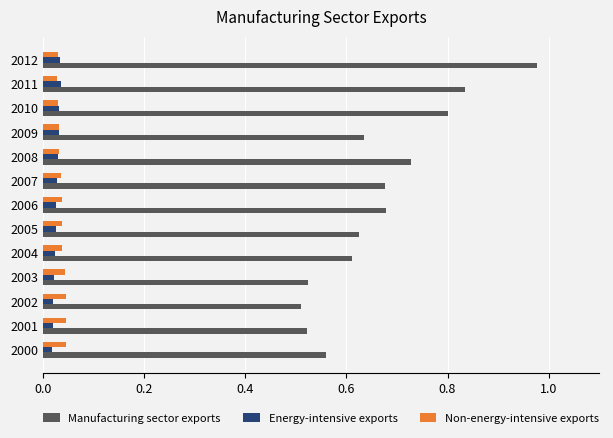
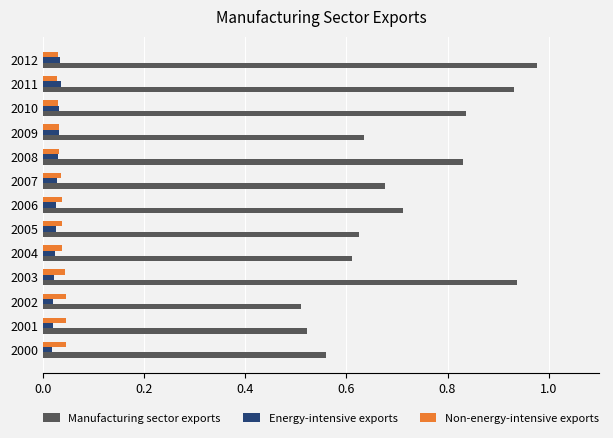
  {
    "Manufacturing sector exports": {
      "2012": 0.98,
-     "2011": 0.83,
-     "2010": 0.80,
+     "2011": 0.93,
+     "2010": 0.84,
      "2009": 0.63,
-     "2008": 0.73,
+     "2008": 0.83,
      "2007": 0.68,
-     "2006": 0.68,
+     "2006": 0.71,
      "2005": 0.63,
      "2004": 0.61,
-     "2003": 0.52,
+     "2003": 0.94,
      "2002": 0.51,
      "2001": 0.52,
      "2000": 0.56
    },
    "Energy-intensive exports": {
      "2012": 0.03,
      "2011": 0.04,
      "2010": 0.03,
      "2009": 0.03,
      "2008": 0.03,
      "2007": 0.03,
      "2006": 0.03,
      "2005": 0.03,
      "2004": 0.02,
      "2003": 0.02,
      "2002": 0.02,
      "2001": 0.02,
      "2000": 0.02
    },
    "Non-energy-intensive exports": {
      "2012": 0.03,
      "2011": 0.03,
      "2010": 0.03,
      "2009": 0.03,
      "2008": 0.03,
      "2007": 0.04,
      "2006": 0.04,
      "2005": 0.04,
      "2004": 0.04,
      "2003": 0.04,
      "2002": 0.04,
      "2001": 0.05,
      "2000": 0.05
    }
  }
